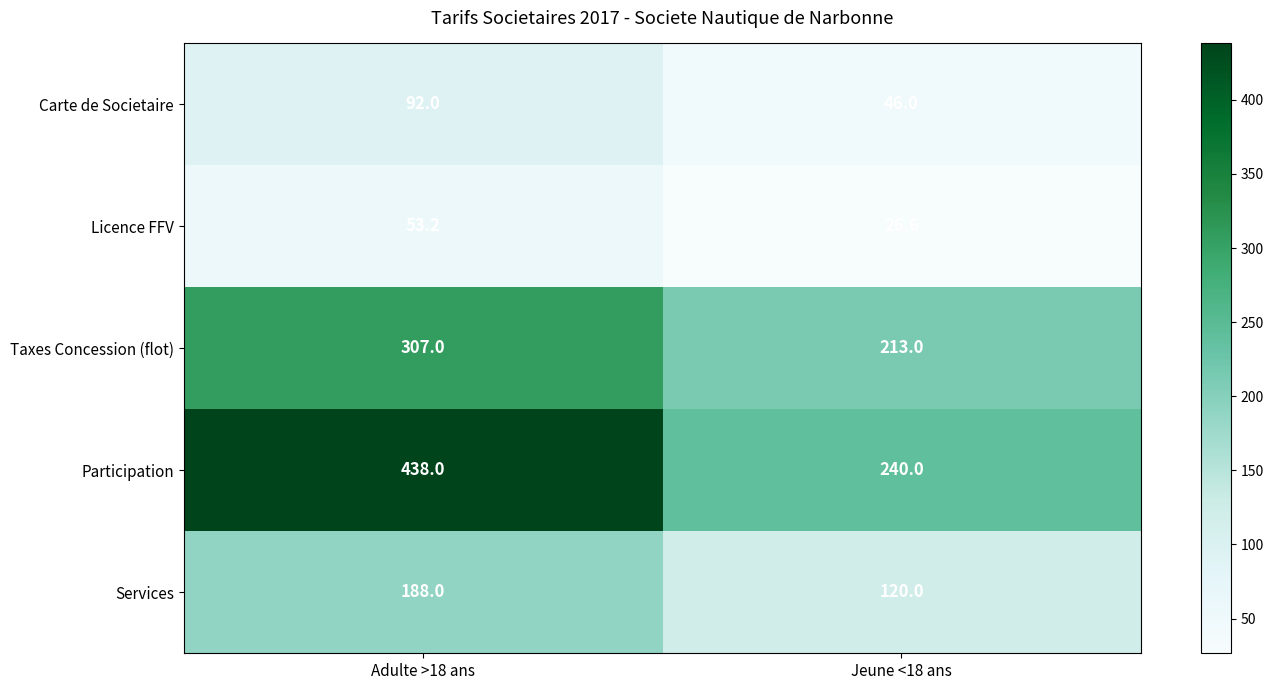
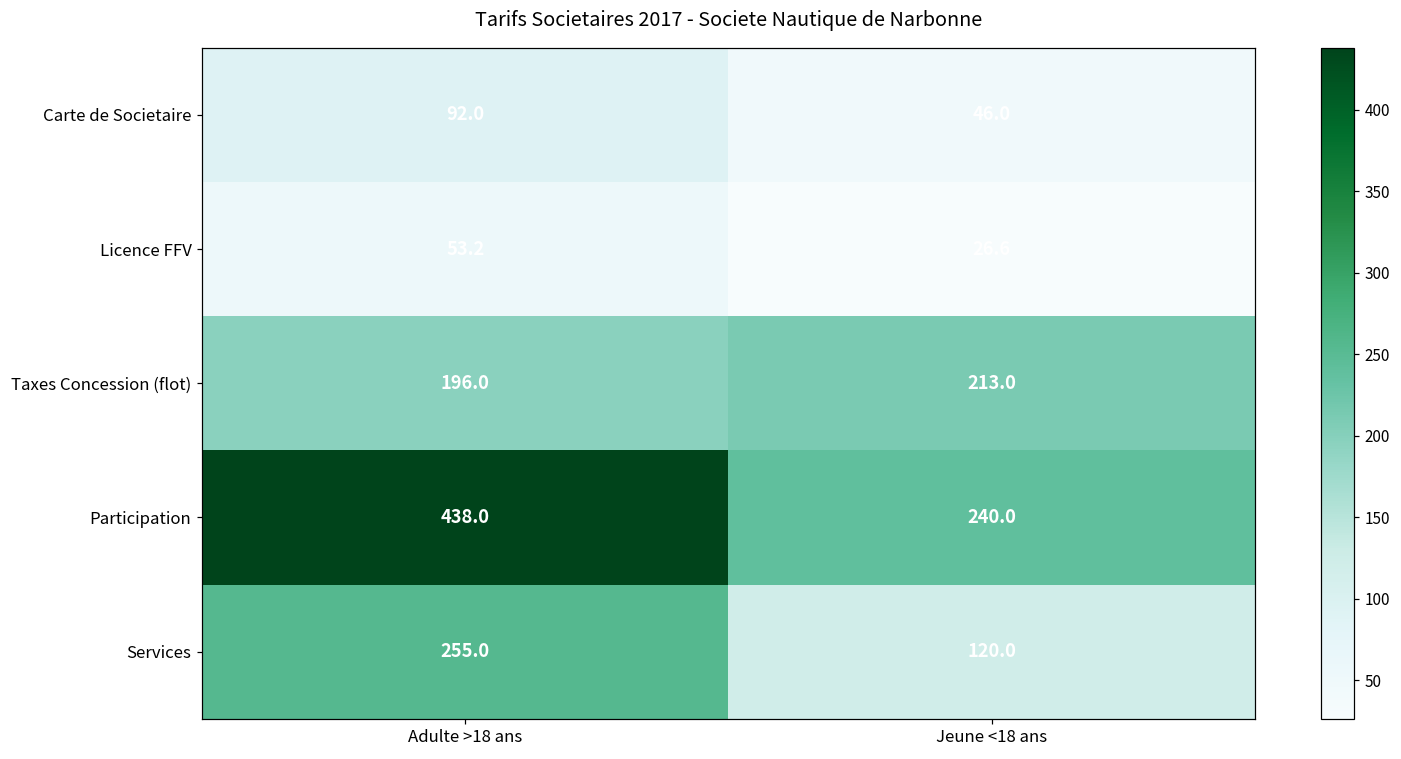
  {
    "Taxes Concession (flot)": {
-     "Adulte >18 ans": 307.0,
+     "Adulte >18 ans": 196.0,
      "Jeune <18 ans": 213.0
    },
    "Participation": {
      "Adulte >18 ans": 438.0,
      "Jeune <18 ans": 240.0
    },
    "Services": {
-     "Adulte >18 ans": 188.0
+     "Adulte >18 ans": 255.0
    }
  }
